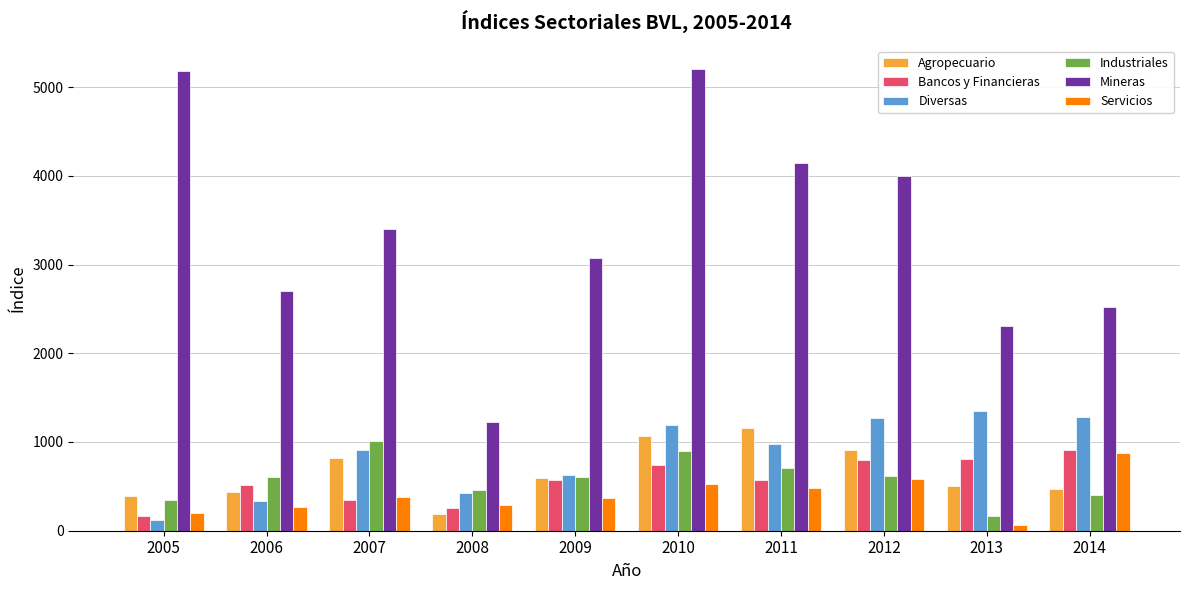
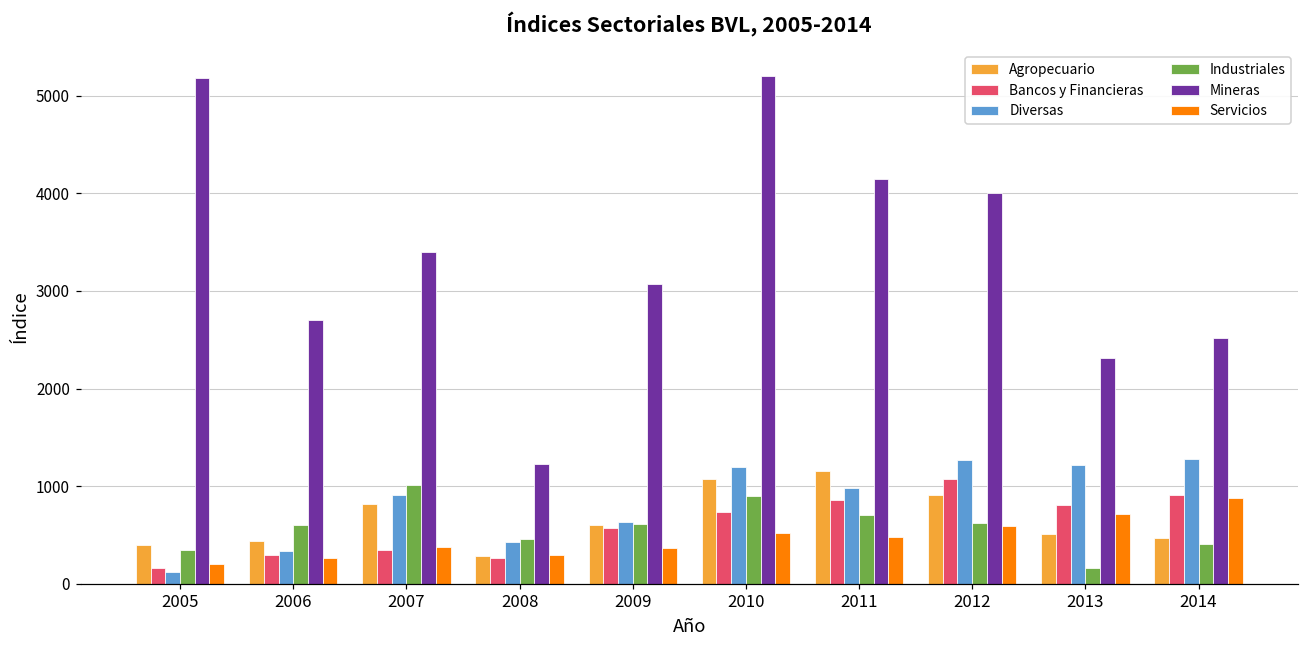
  {
    "Agropecuario": {
      "2005": 400,
      "2006": 400,
      "2007": 800,
-     "2008": 200,
+     "2008": 300,
      "2009": 600,
      "2010": 1100,
      "2011": 1200,
      "2012": 900,
      "2013": 500,
      "2014": 500
    },
    "Bancos y Financieras": {
      "2005": 200,
-     "2006": 500,
+     "2006": 300,
      "2007": 400,
      "2008": 300,
      "2009": 600,
      "2010": 700,
-     "2011": 600,
-     "2012": 800,
+     "2011": 900,
+     "2012": 1100,
      "2013": 800,
      "2014": 900
    },
    "Diversas": {
      "2005": 100,
      "2006": 300,
      "2007": 900,
      "2008": 400,
      "2009": 600,
      "2010": 1200,
      "2011": 1000,
      "2012": 1300,
-     "2013": 1400,
+     "2013": 1200,
      "2014": 1300
    },
    "Industriales": {
      "2005": 400,
      "2006": 600,
      "2007": 1000,
      "2008": 500,
      "2009": 600,
      "2010": 900,
      "2011": 700,
      "2012": 600,
      "2013": 200,
      "2014": 400
    },
    "Mineras": {
      "2005": 5200,
      "2006": 2700,
      "2007": 3400,
      "2008": 1200,
      "2009": 3100,
      "2010": 5200,
      "2011": 4100,
      "2012": 4000,
      "2013": 2300,
      "2014": 2500
    },
    "Servicios": {
      "2005": 200,
      "2006": 300,
      "2007": 400,
      "2008": 300,
      "2009": 400,
      "2010": 500,
      "2011": 500,
      "2012": 600,
-     "2013": 100,
+     "2013": 700,
      "2014": 900
    }
  }
